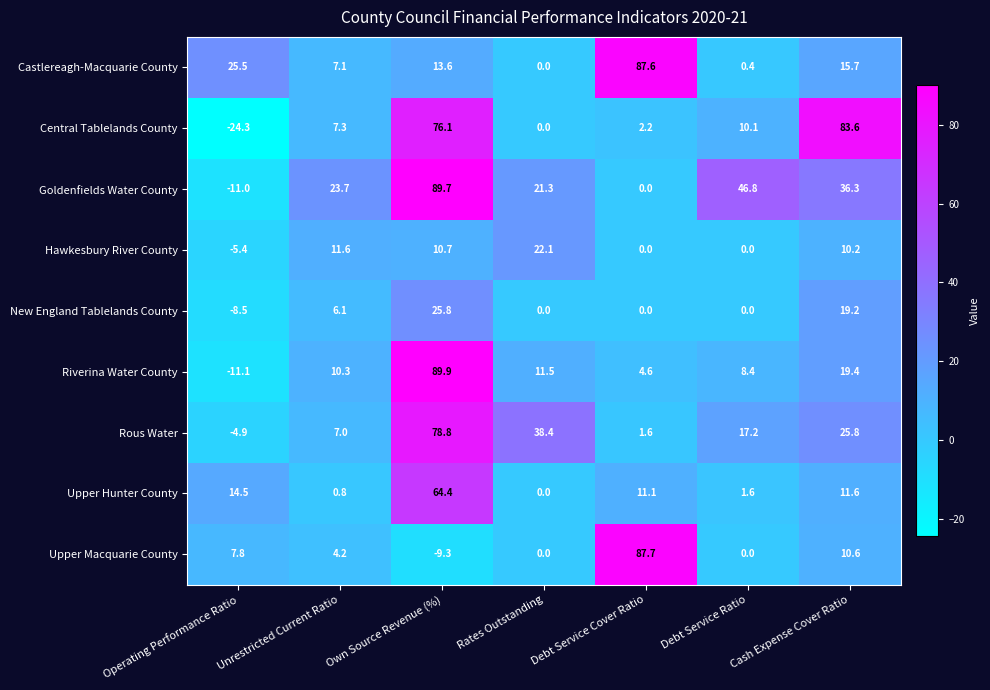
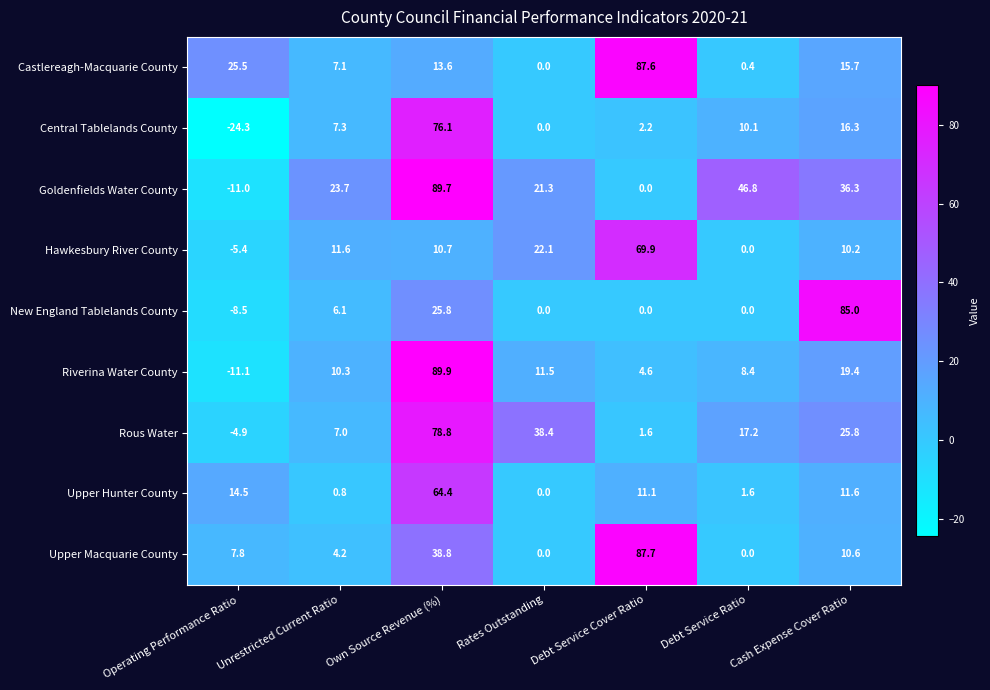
  {
    "Castlereagh-Macquarie County": {
      "Operating Performance Ratio": 25.5,
      "Unrestricted Current Ratio": 7.1,
      "Own Source Revenue (%)": 13.6,
      "Rates Outstanding": 0.0,
      "Debt Service Cover Ratio": 87.6,
      "Debt Service Ratio": 0.4,
      "Cash Expense Cover Ratio": 15.7
    },
    "Central Tablelands County": {
      "Operating Performance Ratio": -24.3,
      "Unrestricted Current Ratio": 7.3,
      "Own Source Revenue (%)": 76.1,
      "Rates Outstanding": 0.0,
      "Debt Service Cover Ratio": 2.2,
      "Debt Service Ratio": 10.1,
-     "Cash Expense Cover Ratio": 83.6
+     "Cash Expense Cover Ratio": 16.3
    },
    "Goldenfields Water County": {
      "Operating Performance Ratio": -11.0,
      "Unrestricted Current Ratio": 23.7,
      "Own Source Revenue (%)": 89.7,
      "Rates Outstanding": 21.3,
      "Debt Service Cover Ratio": 0.0,
      "Debt Service Ratio": 46.8,
      "Cash Expense Cover Ratio": 36.3
    },
    "Hawkesbury River County": {
      "Operating Performance Ratio": -5.4,
      "Unrestricted Current Ratio": 11.6,
      "Own Source Revenue (%)": 10.7,
      "Rates Outstanding": 22.1,
-     "Debt Service Cover Ratio": 0.0,
+     "Debt Service Cover Ratio": 69.9,
      "Debt Service Ratio": 0.0,
      "Cash Expense Cover Ratio": 10.2
    },
    "New England Tablelands County": {
      "Operating Performance Ratio": -8.5,
      "Unrestricted Current Ratio": 6.1,
      "Own Source Revenue (%)": 25.8,
      "Rates Outstanding": 0.0,
      "Debt Service Cover Ratio": 0.0,
      "Debt Service Ratio": 0.0,
-     "Cash Expense Cover Ratio": 19.2
+     "Cash Expense Cover Ratio": 85.0
    },
    "Riverina Water County": {
      "Operating Performance Ratio": -11.1,
      "Unrestricted Current Ratio": 10.3,
      "Own Source Revenue (%)": 89.9,
      "Rates Outstanding": 11.5,
      "Debt Service Cover Ratio": 4.6,
      "Debt Service Ratio": 8.4,
      "Cash Expense Cover Ratio": 19.4
    },
    "Rous Water": {
      "Operating Performance Ratio": -4.9,
      "Unrestricted Current Ratio": 7.0,
      "Own Source Revenue (%)": 78.8,
      "Rates Outstanding": 38.4,
      "Debt Service Cover Ratio": 1.6,
      "Debt Service Ratio": 17.2,
      "Cash Expense Cover Ratio": 25.8
    },
    "Upper Hunter County": {
      "Operating Performance Ratio": 14.5,
      "Unrestricted Current Ratio": 0.8,
      "Own Source Revenue (%)": 64.4,
      "Rates Outstanding": 0.0,
      "Debt Service Cover Ratio": 11.1,
      "Debt Service Ratio": 1.6,
      "Cash Expense Cover Ratio": 11.6
    },
    "Upper Macquarie County": {
      "Operating Performance Ratio": 7.8,
      "Unrestricted Current Ratio": 4.2,
-     "Own Source Revenue (%)": -9.3,
+     "Own Source Revenue (%)": 38.8,
      "Rates Outstanding": 0.0,
      "Debt Service Cover Ratio": 87.7,
      "Debt Service Ratio": 0.0,
      "Cash Expense Cover Ratio": 10.6
    }
  }
